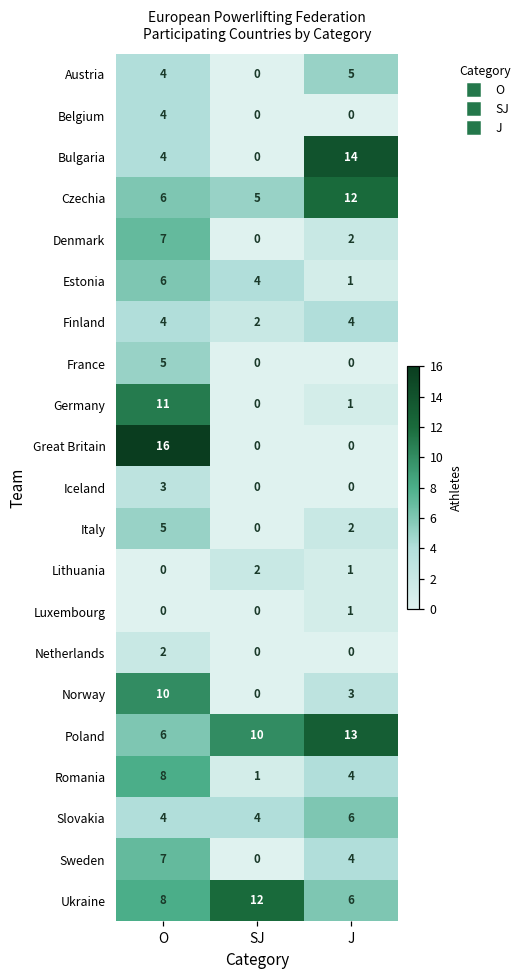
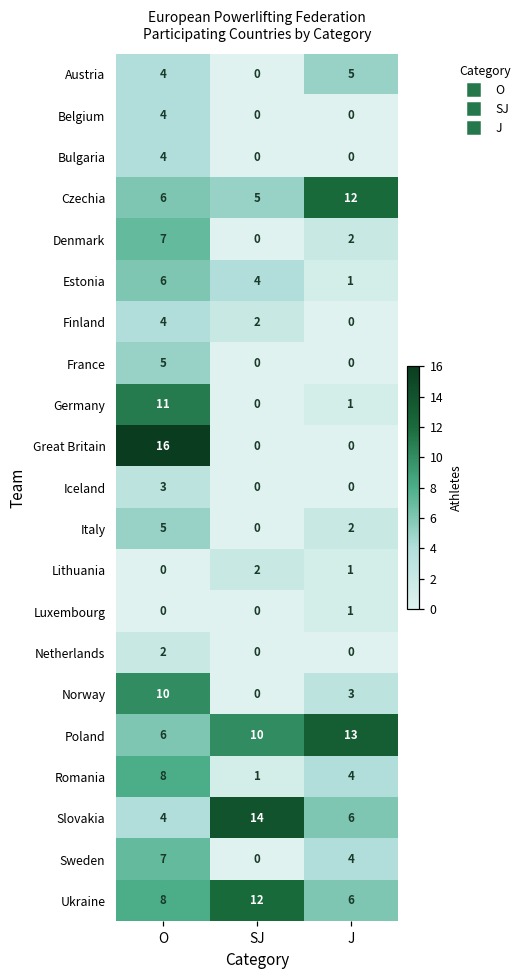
  {
    "Austria": {
      "O": 4,
      "SJ": 0,
      "J": 5
    },
    "Belgium": {
      "O": 4,
      "SJ": 0,
      "J": 0
    },
    "Bulgaria": {
      "O": 4,
      "SJ": 0,
-     "J": 14
+     "J": 0
    },
    "Czechia": {
      "O": 6,
      "SJ": 5,
      "J": 12
    },
    "Denmark": {
      "O": 7,
      "SJ": 0,
      "J": 2
    },
    "Estonia": {
      "O": 6,
      "SJ": 4,
      "J": 1
    },
    "Finland": {
      "O": 4,
      "SJ": 2,
-     "J": 4
+     "J": 0
    },
    "France": {
      "O": 5,
      "SJ": 0,
      "J": 0
    },
    "Germany": {
      "O": 11,
      "SJ": 0,
      "J": 1
    },
    "Great Britain": {
      "O": 16,
      "SJ": 0,
      "J": 0
    },
    "Iceland": {
      "O": 3,
      "SJ": 0,
      "J": 0
    },
    "Italy": {
      "O": 5,
      "SJ": 0,
      "J": 2
    },
    "Lithuania": {
      "O": 0,
      "SJ": 2,
      "J": 1
    },
    "Luxembourg": {
      "O": 0,
      "SJ": 0,
      "J": 1
    },
    "Netherlands": {
      "O": 2,
      "SJ": 0,
      "J": 0
    },
    "Norway": {
      "O": 10,
      "SJ": 0,
      "J": 3
    },
    "Poland": {
      "O": 6,
      "SJ": 10,
      "J": 13
    },
    "Romania": {
      "O": 8,
      "SJ": 1,
      "J": 4
    },
    "Slovakia": {
      "O": 4,
-     "SJ": 4,
+     "SJ": 14,
      "J": 6
    },
    "Sweden": {
      "O": 7,
      "SJ": 0,
      "J": 4
    },
    "Ukraine": {
      "O": 8,
      "SJ": 12,
      "J": 6
    }
  }
